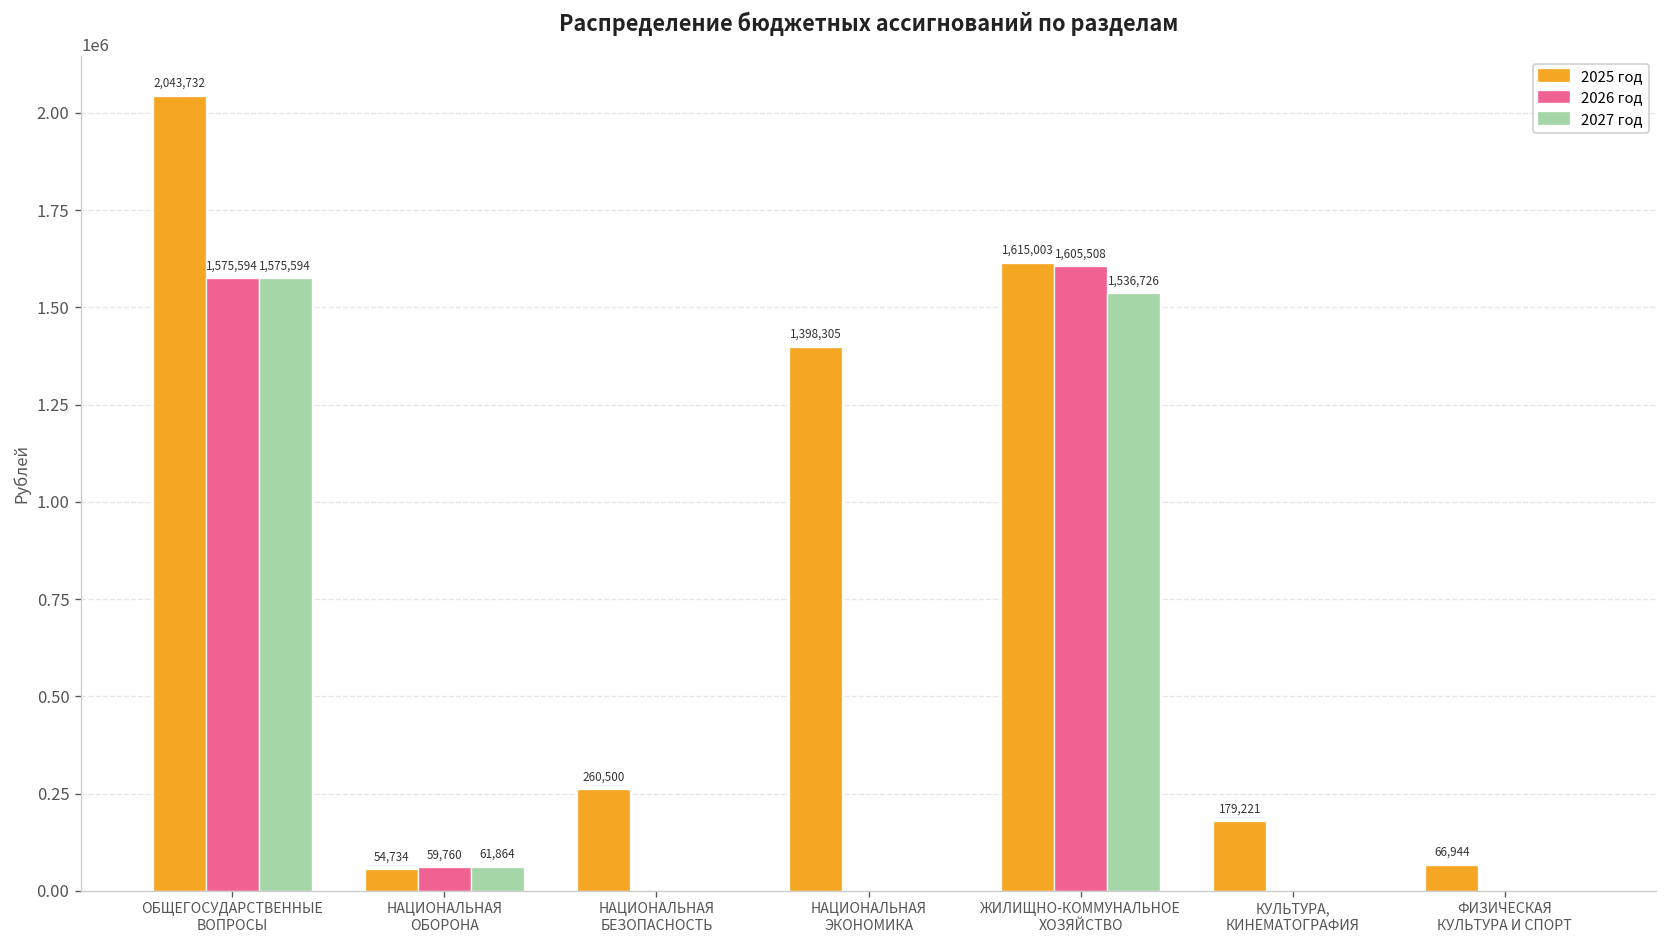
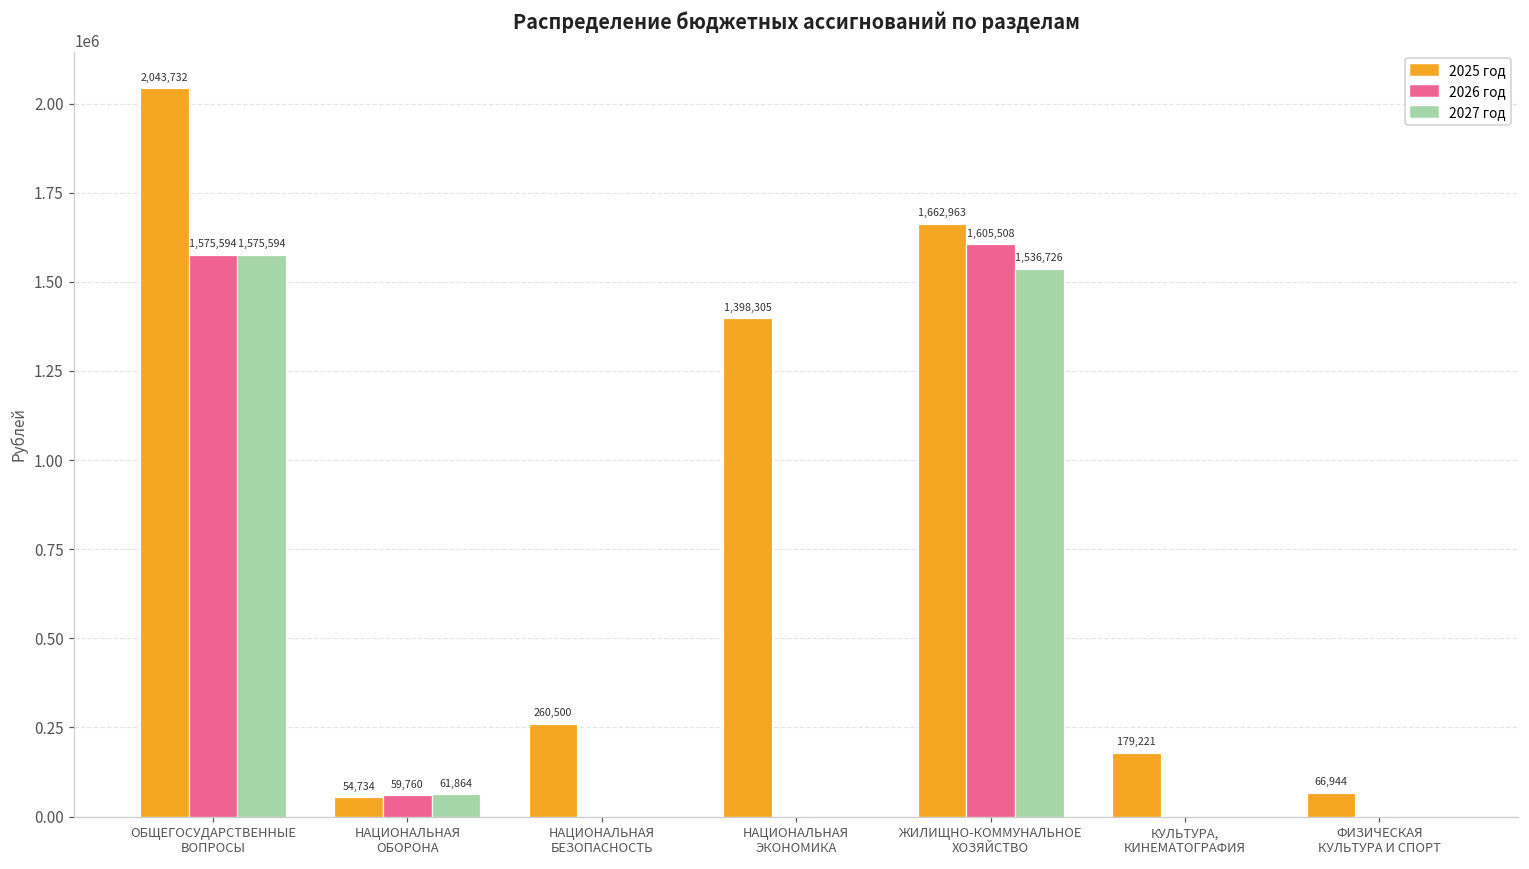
  {
    "2025 год": {
      "ОБЩЕГОСУДАРСТВЕННЫЕ ВОПРОСЫ": "2,043,732",
      "НАЦИОНАЛЬНАЯ ОБОРОНА": "54,734",
      "НАЦИОНАЛЬНАЯ БЕЗОПАСНОСТЬ": "260,500",
      "НАЦИОНАЛЬНАЯ ЭКОНОМИКА": "1,398,305",
-     "ЖИЛИЩНО-КОММУНАЛЬНОЕ ХОЗЯЙСТВО": "1,615,003",
+     "ЖИЛИЩНО-КОММУНАЛЬНОЕ ХОЗЯЙСТВО": "1,662,963",
      "КУЛЬТУРА, КИНЕМАТОГРАФИЯ": "179,221",
      "ФИЗИЧЕСКАЯ КУЛЬТУРА И СПОРТ": "66,944"
    },
    "2026 год": {
      "ОБЩЕГОСУДАРСТВЕННЫЕ ВОПРОСЫ": "1,575,594",
      "НАЦИОНАЛЬНАЯ ОБОРОНА": "59,760",
      "ЖИЛИЩНО-КОММУНАЛЬНОЕ ХОЗЯЙСТВО": "1,605,508"
    },
    "2027 год": {
      "ОБЩЕГОСУДАРСТВЕННЫЕ ВОПРОСЫ": "1,575,594",
      "НАЦИОНАЛЬНАЯ ОБОРОНА": "61,864",
      "ЖИЛИЩНО-КОММУНАЛЬНОЕ ХОЗЯЙСТВО": "1,536,726"
    }
  }
